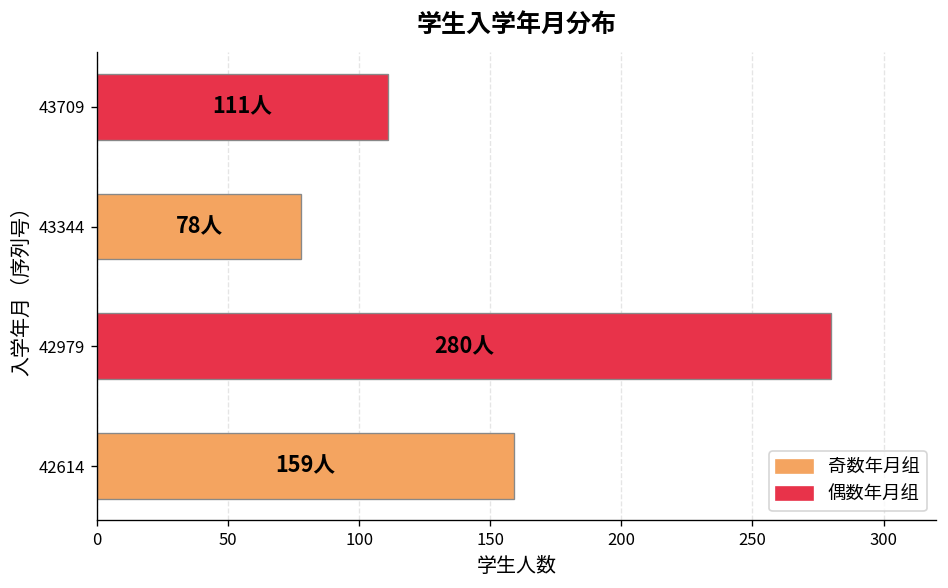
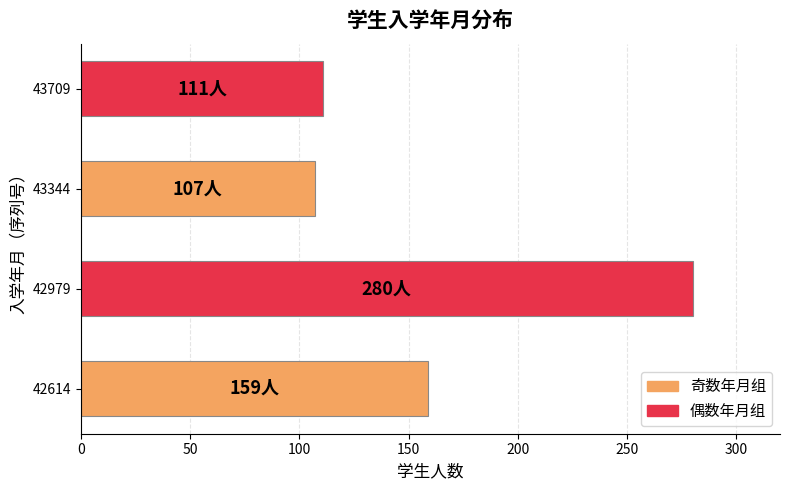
  {
    "43709": "111人",
-   "43344": "78人",
+   "43344": "107人",
    "42979": "280人",
    "42614": "159人"
  }
